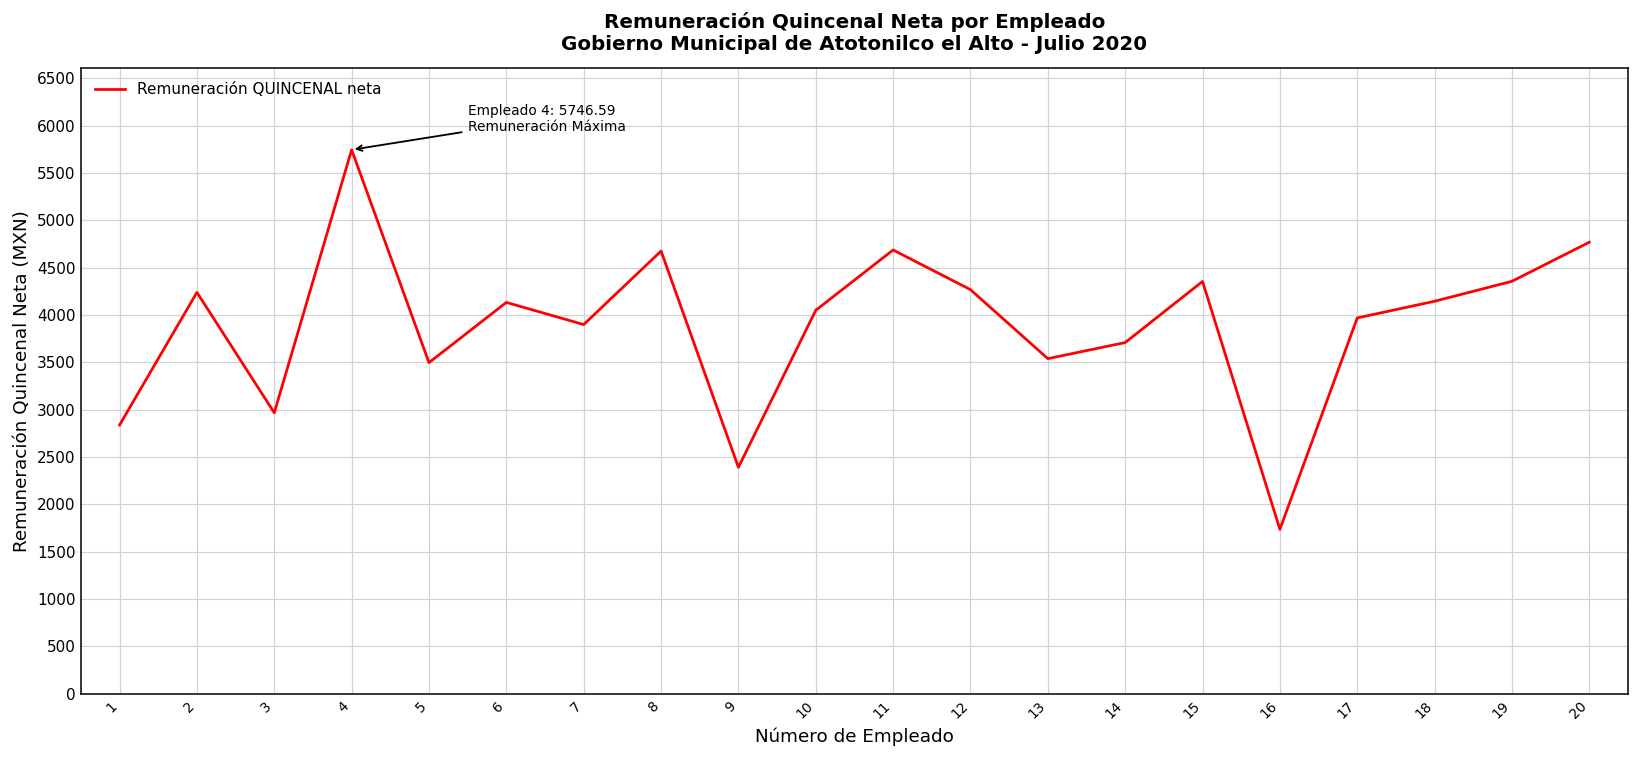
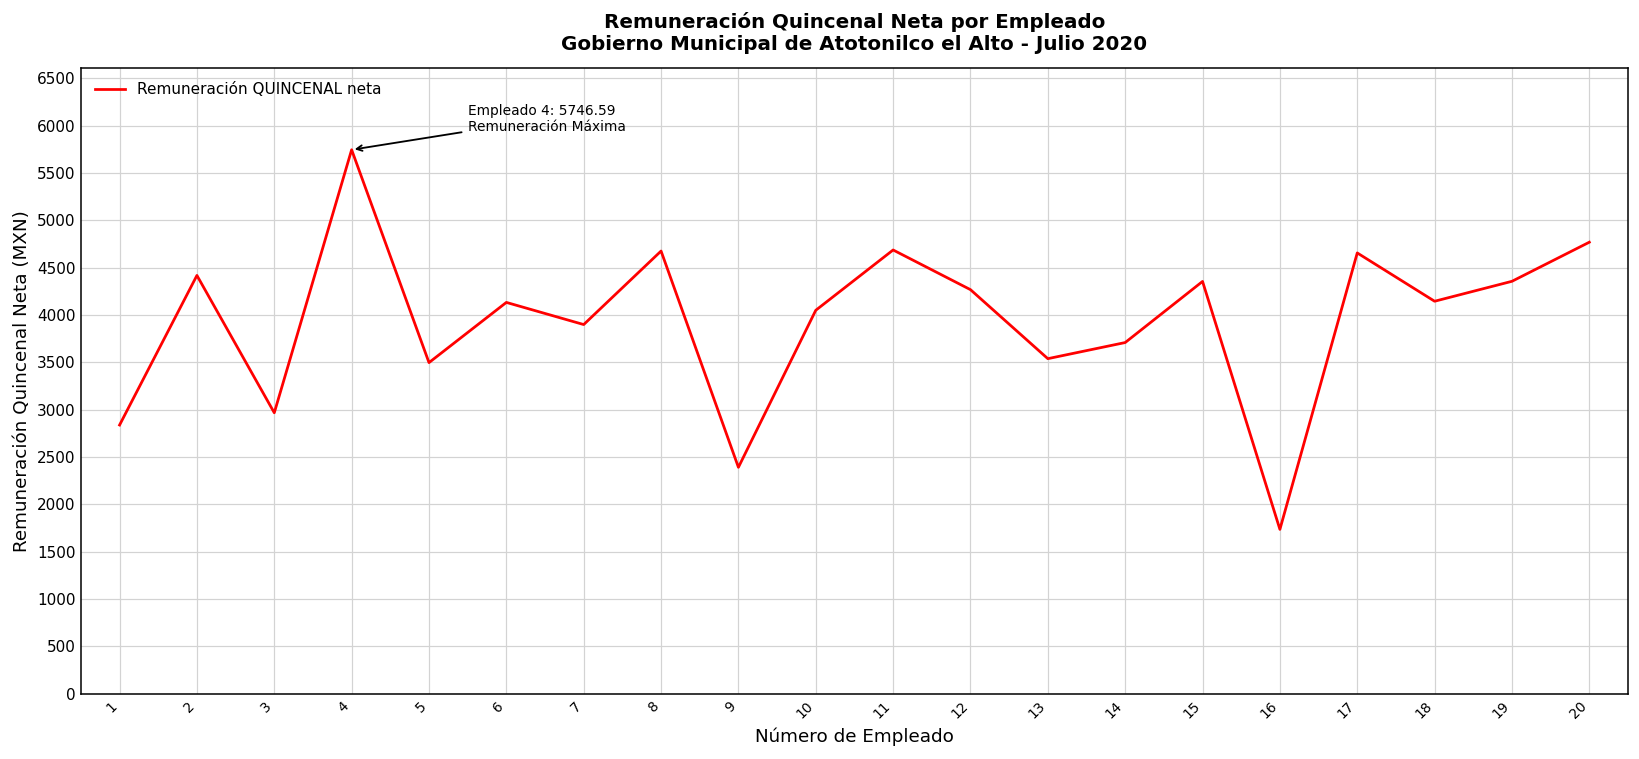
  {
    "1": 2800,
-   "2": 4200,
+   "2": 4400,
    "3": 3000,
    "5": 3500,
    "6": 4100,
    "7": 3900,
    "8": 4700,
    "9": 2400,
    "10": 4100,
    "11": 4700,
    "12": 4300,
    "13": 3500,
    "14": 3700,
    "15": 4400,
    "16": 1700,
-   "17": 4000,
+   "17": 4700,
    "18": 4100,
    "19": 4400,
    "20": 4800
  }
